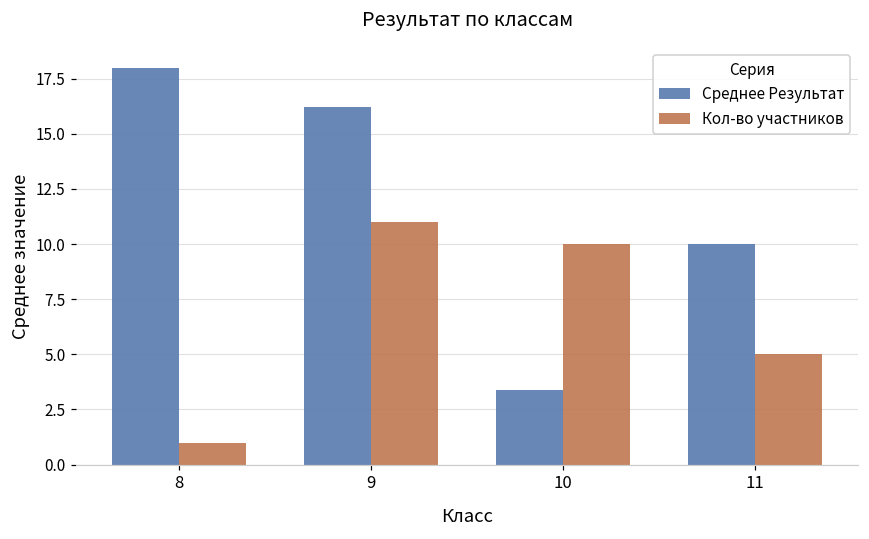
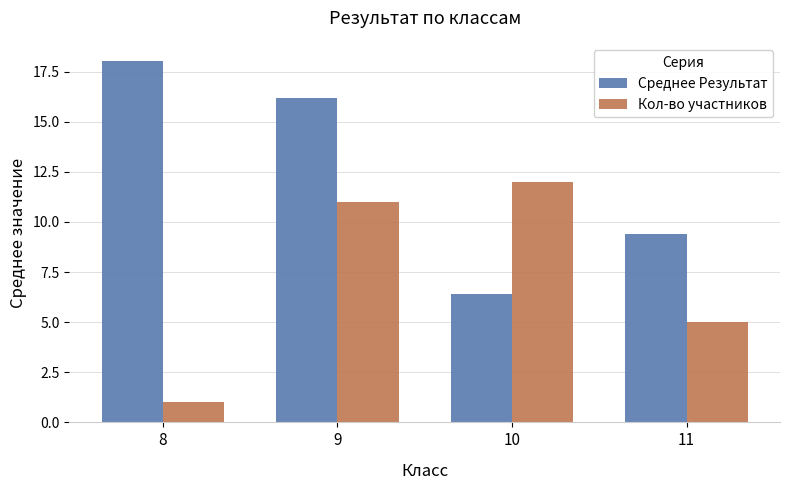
  {
    "Среднее Результат": {
      "8": 18.0,
      "9": 16.2,
-     "10": 3.4,
-     "11": 10.0
+     "10": 6.4,
+     "11": 9.4
    },
    "Кол-во участников": {
      "8": 1,
      "9": 11,
-     "10": 10,
+     "10": 12,
      "11": 5
    }
  }
